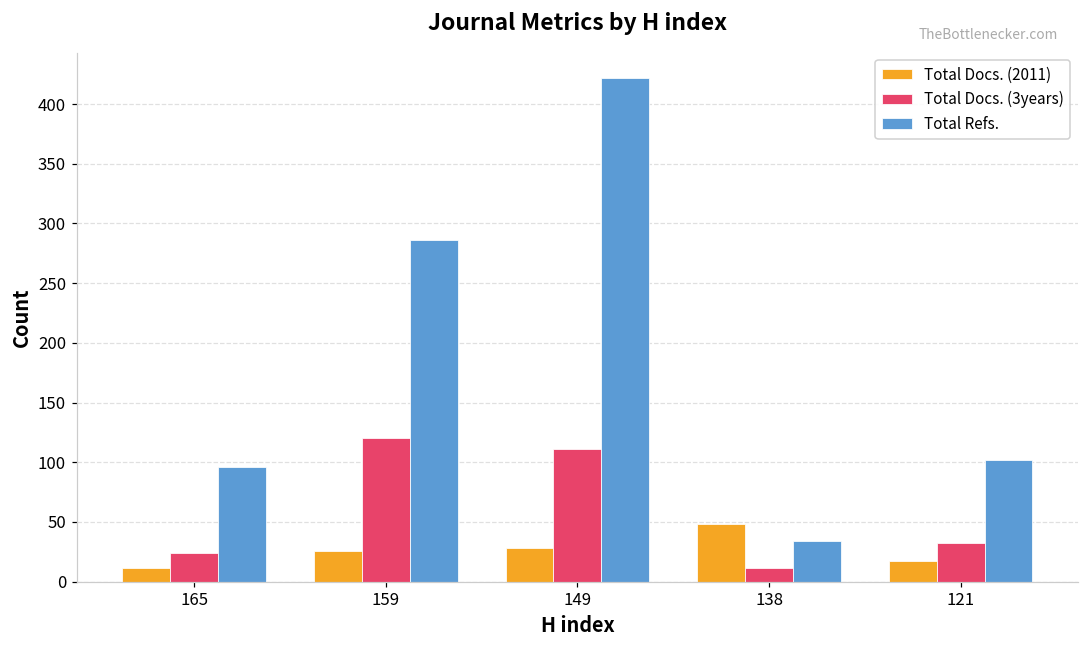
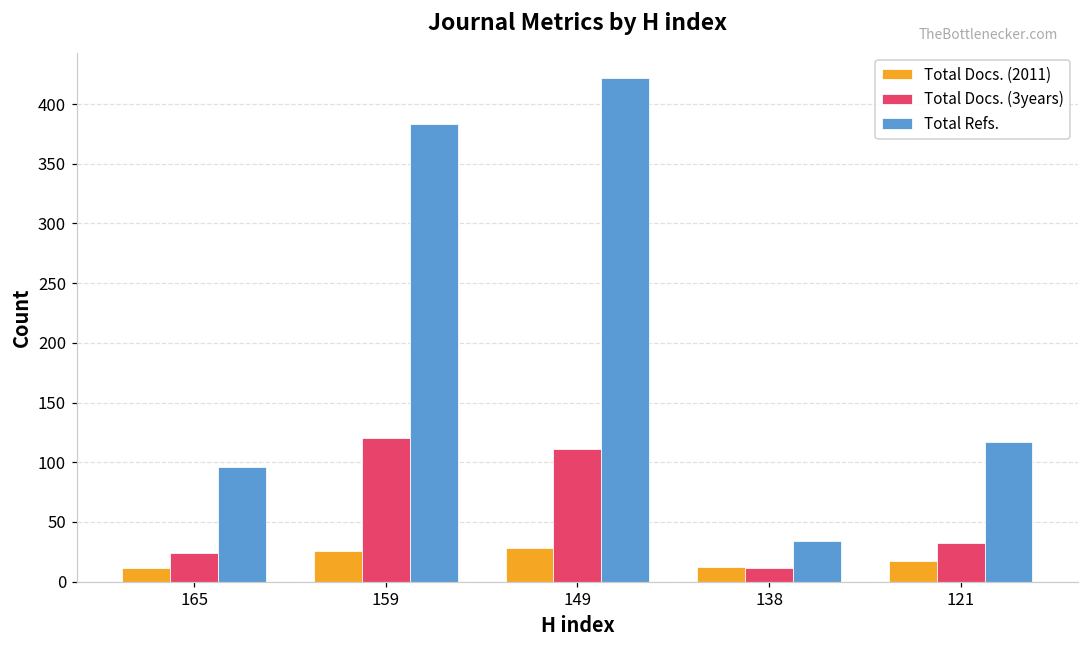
  {
    "Total Docs. (2011)": {
      "165": 11,
      "159": 26,
      "149": 28,
-     "138": 48,
+     "138": 12,
      "121": 17
    },
    "Total Docs. (3years)": {
      "165": 24,
      "159": 120,
      "149": 111,
      "138": 11,
      "121": 32
    },
    "Total Refs.": {
      "165": 96,
-     "159": 286,
+     "159": 383,
      "149": 422,
      "138": 34,
-     "121": 102
+     "121": 117
    }
  }
